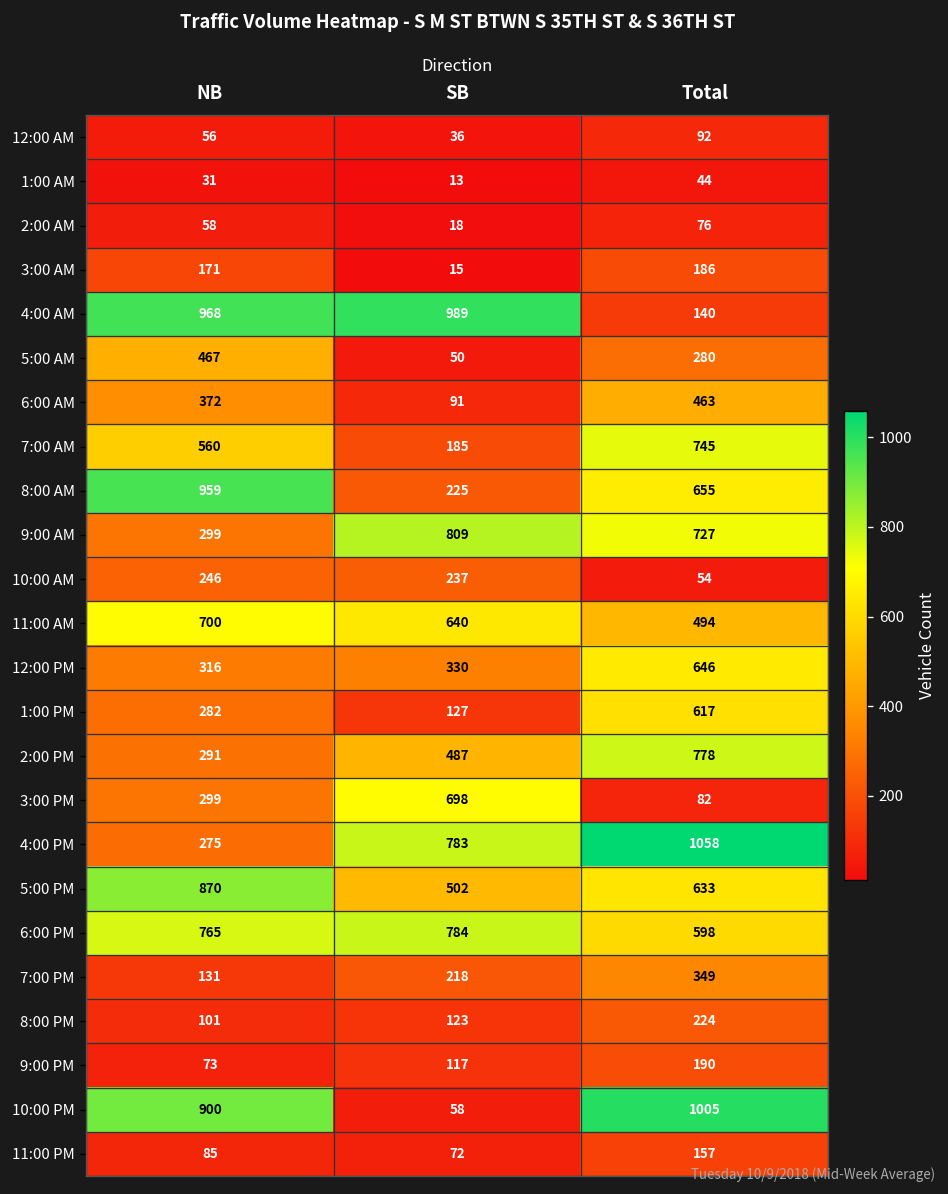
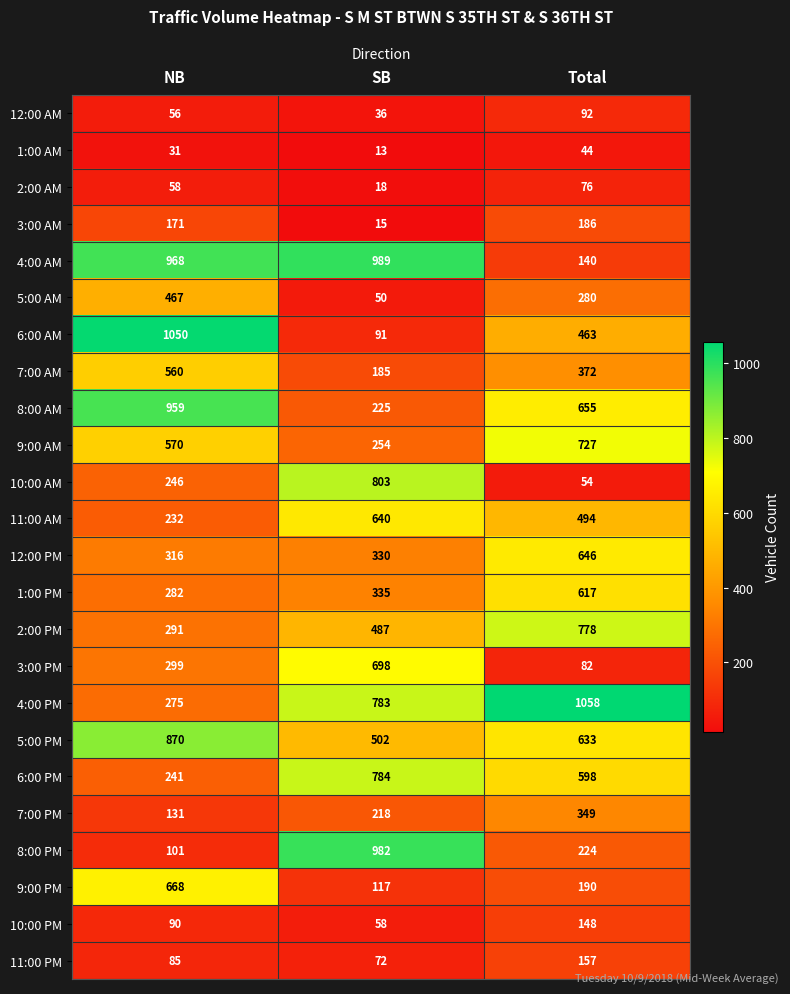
  {
    "12:00 AM": {
      "NB": 56,
      "SB": 36,
      "Total": 92
    },
    "1:00 AM": {
      "NB": 31,
      "SB": 13,
      "Total": 44
    },
    "2:00 AM": {
      "NB": 58,
      "SB": 18,
      "Total": 76
    },
    "3:00 AM": {
      "NB": 171,
      "SB": 15,
      "Total": 186
    },
    "4:00 AM": {
      "NB": 968,
      "SB": 989,
      "Total": 140
    },
    "5:00 AM": {
      "NB": 467,
      "SB": 50,
      "Total": 280
    },
    "6:00 AM": {
-     "NB": 372,
+     "NB": 1050,
      "SB": 91,
      "Total": 463
    },
    "7:00 AM": {
      "NB": 560,
      "SB": 185,
-     "Total": 745
+     "Total": 372
    },
    "8:00 AM": {
      "NB": 959,
      "SB": 225,
      "Total": 655
    },
    "9:00 AM": {
-     "NB": 299,
-     "SB": 809,
+     "NB": 570,
+     "SB": 254,
      "Total": 727
    },
    "10:00 AM": {
      "NB": 246,
-     "SB": 237,
+     "SB": 803,
      "Total": 54
    },
    "11:00 AM": {
-     "NB": 700,
+     "NB": 232,
      "SB": 640,
      "Total": 494
    },
    "12:00 PM": {
      "NB": 316,
      "SB": 330,
      "Total": 646
    },
    "1:00 PM": {
      "NB": 282,
-     "SB": 127,
+     "SB": 335,
      "Total": 617
    },
    "2:00 PM": {
      "NB": 291,
      "SB": 487,
      "Total": 778
    },
    "3:00 PM": {
      "NB": 299,
      "SB": 698,
      "Total": 82
    },
    "4:00 PM": {
      "NB": 275,
      "SB": 783,
      "Total": 1058
    },
    "5:00 PM": {
      "NB": 870,
      "SB": 502,
      "Total": 633
    },
    "6:00 PM": {
-     "NB": 765,
+     "NB": 241,
      "SB": 784,
      "Total": 598
    },
    "7:00 PM": {
      "NB": 131,
      "SB": 218,
      "Total": 349
    },
    "8:00 PM": {
      "NB": 101,
-     "SB": 123,
+     "SB": 982,
      "Total": 224
    },
    "9:00 PM": {
-     "NB": 73,
+     "NB": 668,
      "SB": 117,
      "Total": 190
    },
    "10:00 PM": {
-     "NB": 900,
+     "NB": 90,
      "SB": 58,
-     "Total": 1005
+     "Total": 148
    },
    "11:00 PM": {
      "NB": 85,
      "SB": 72,
      "Total": 157
    }
  }
